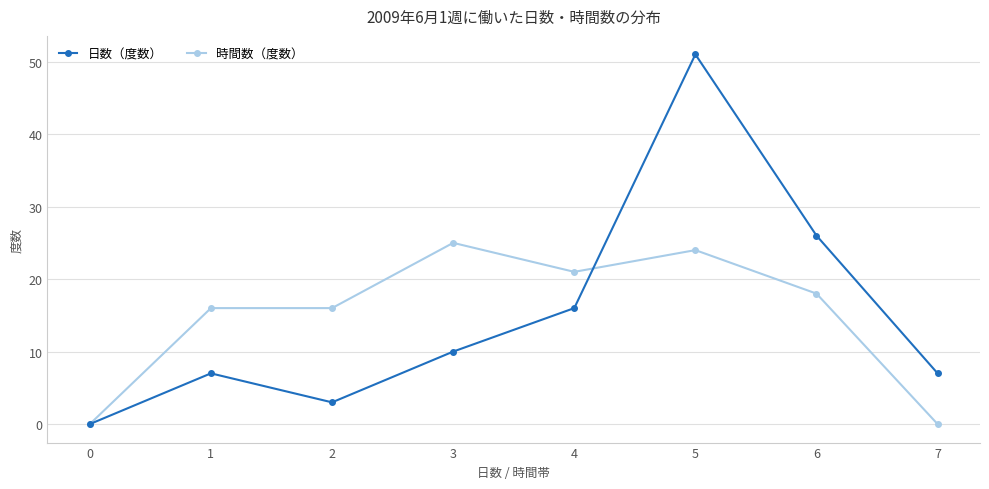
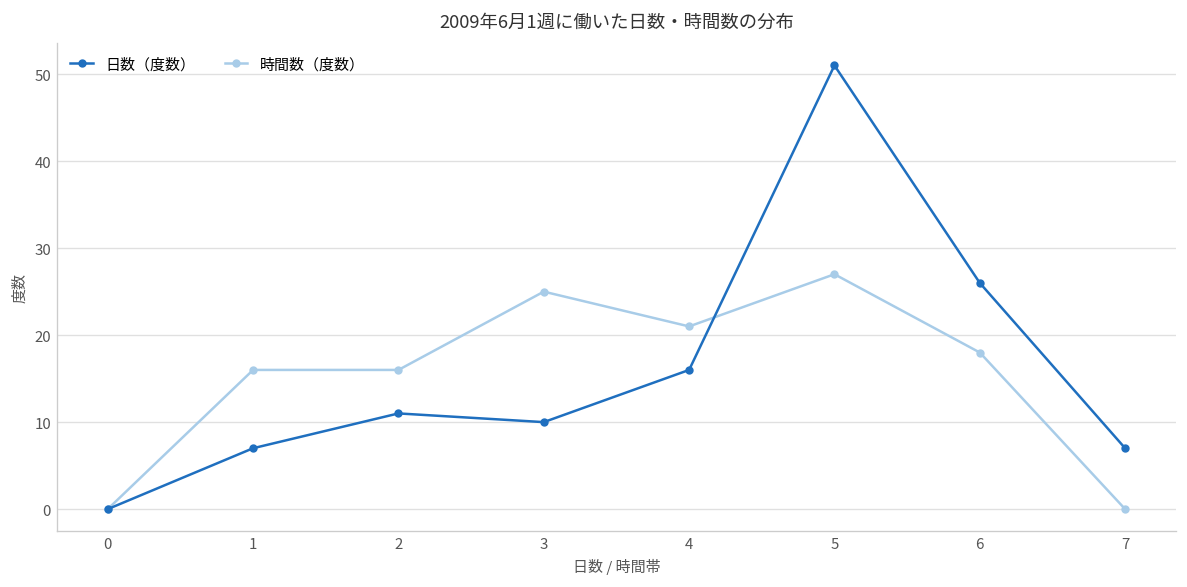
  {
    "日数（度数）": {
      "1": 7,
-     "2": 3,
+     "2": 11,
      "3": 10,
      "4": 16,
      "5": 51,
      "6": 26,
      "7": 7
    },
    "時間数（度数）": {
      "1": 16,
      "2": 16,
      "3": 25,
      "4": 21,
-     "5": 24,
+     "5": 27,
      "6": 18,
      "7": 0
    }
  }
